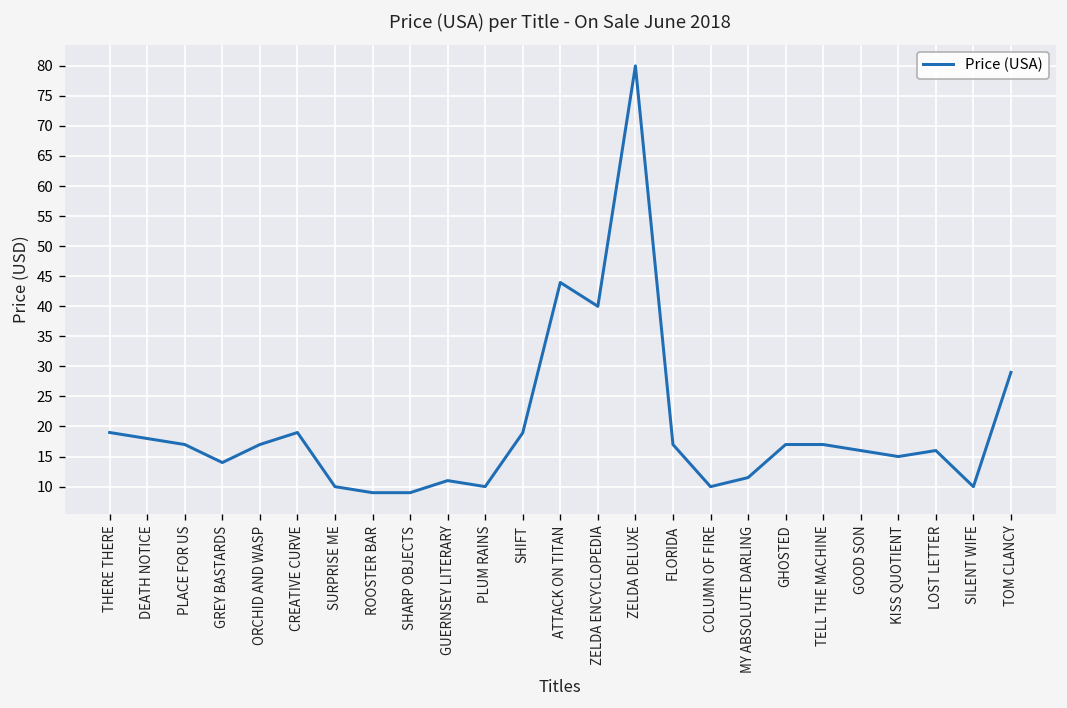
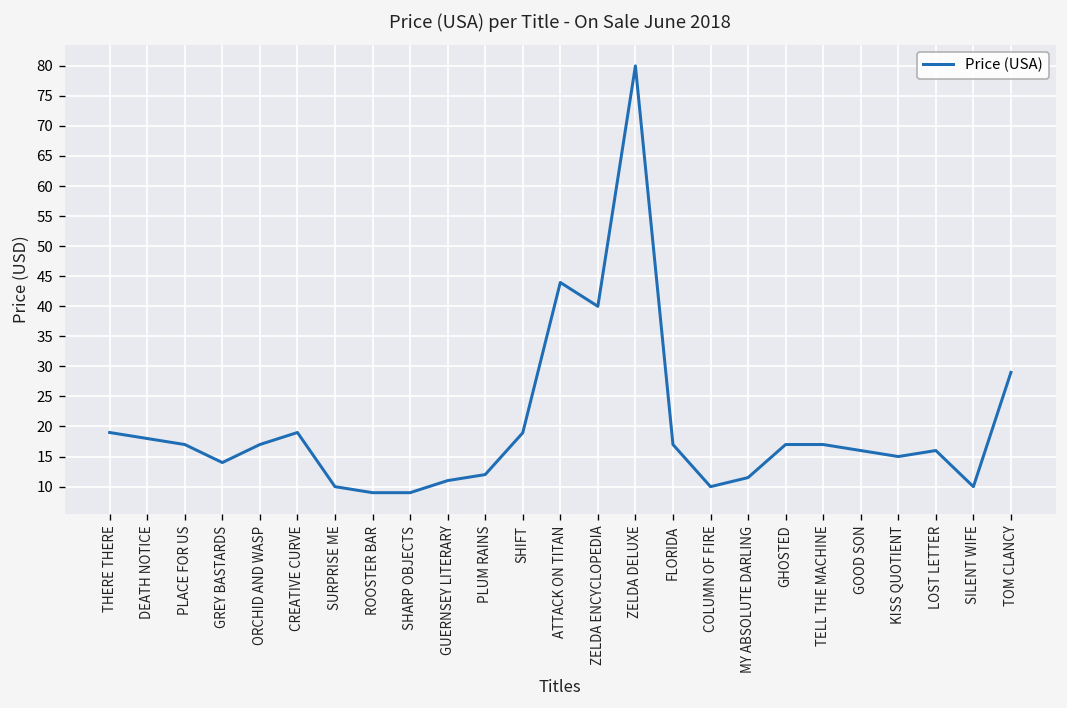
  {
    "THERE THERE": 19,
    "DEATH NOTICE": 18,
    "PLACE FOR US": 17,
    "GREY BASTARDS": 14,
    "ORCHID AND WASP": 17,
    "CREATIVE CURVE": 19,
    "SURPRISE ME": 10,
    "ROOSTER BAR": 9,
    "SHARP OBJECTS": 9,
    "GUERNSEY LITERARY": 11,
-   "PLUM RAINS": 10,
+   "PLUM RAINS": 12,
    "SHIFT": 19,
    "ATTACK ON TITAN": 44,
    "ZELDA ENCYCLOPEDIA": 40,
    "ZELDA DELUXE": 80,
    "FLORIDA": 17,
    "COLUMN OF FIRE": 10,
    "MY ABSOLUTE DARLING": 12,
    "GHOSTED": 17,
    "TELL THE MACHINE": 17,
    "GOOD SON": 16,
    "KISS QUOTIENT": 15,
    "LOST LETTER": 16,
    "SILENT WIFE": 10,
    "TOM CLANCY": 29
  }
